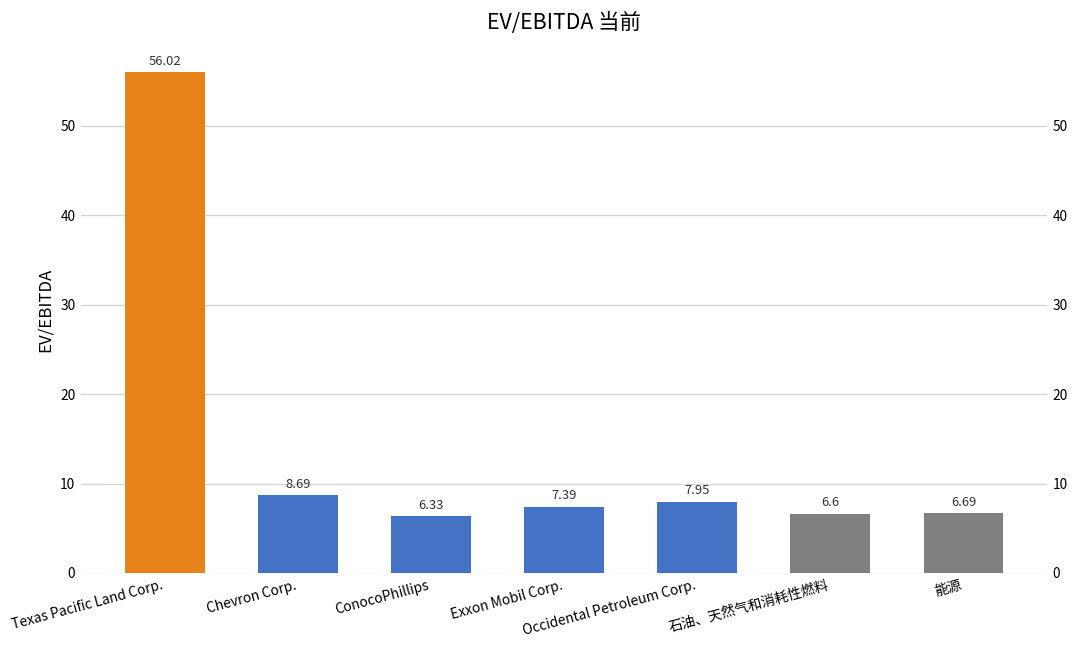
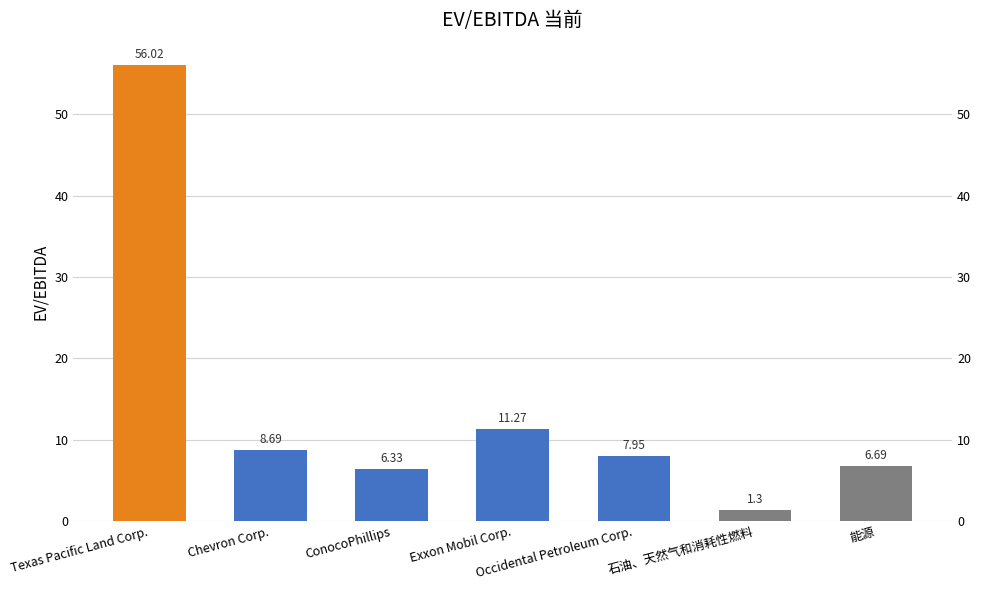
  {
    "Texas Pacific Land Corp.": 56.02,
    "Chevron Corp.": 8.69,
    "ConocoPhillips": 6.33,
-   "Exxon Mobil Corp.": 7.39,
+   "Exxon Mobil Corp.": 11.27,
    "Occidental Petroleum Corp.": 7.95,
-   "石油、天然气和消耗性燃料": 6.6,
+   "石油、天然气和消耗性燃料": 1.3,
    "能源": 6.69
  }
